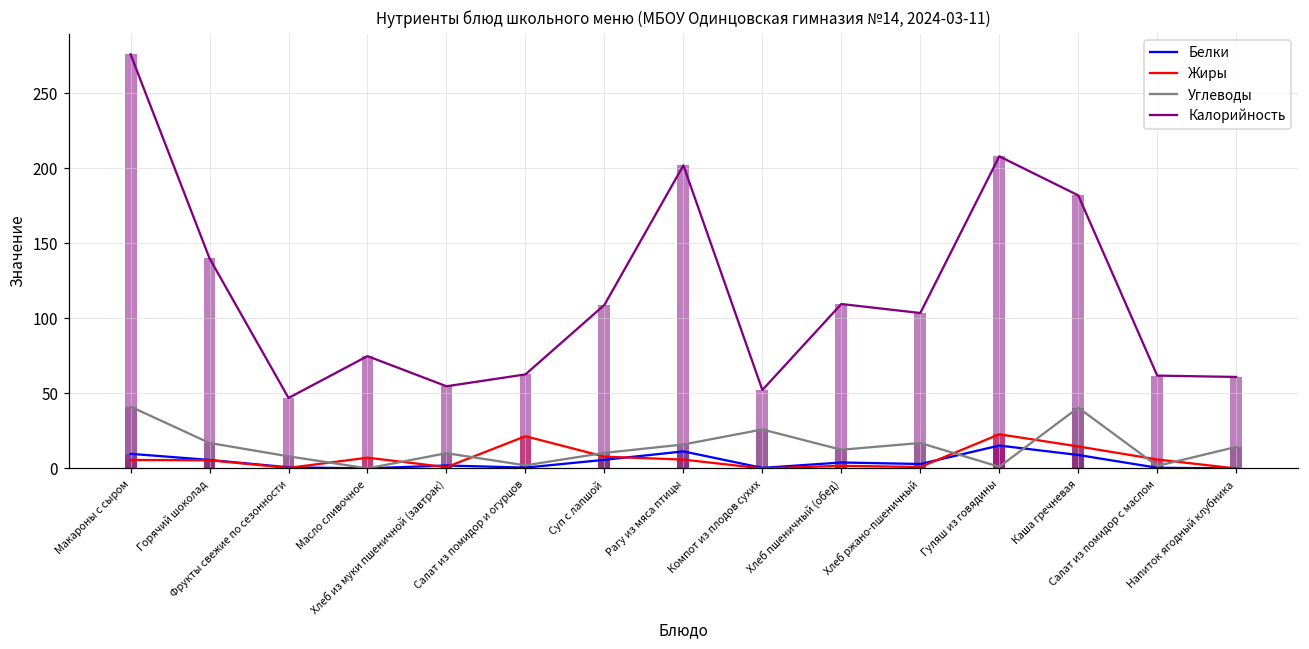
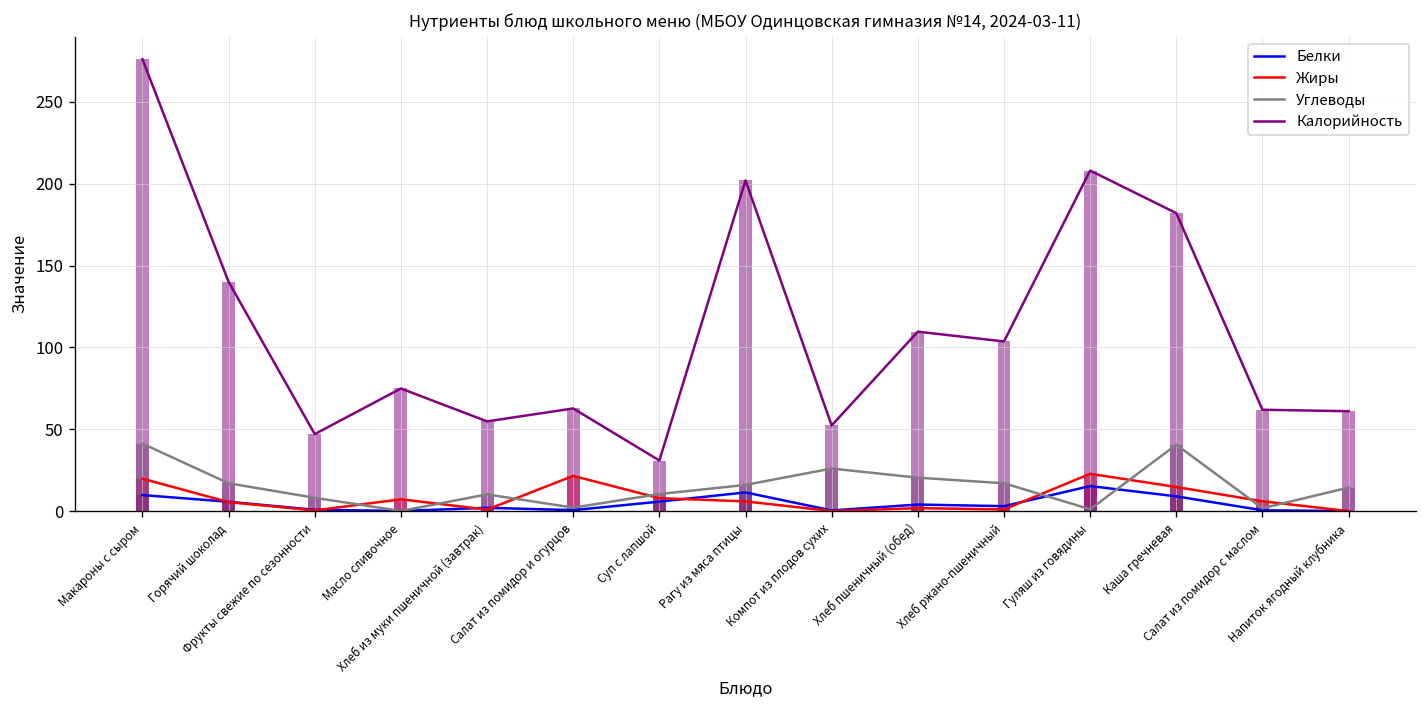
  {
    "Белки": {
      "Макароны с сыром": 10,
      "Суп с лапшой": 6,
      "Рагу из мяса птицы": 11,
      "Хлеб пшеничный (обед)": 4,
      "Хлеб ржано-пшеничный": 3,
      "Гуляш из говядины": 15,
      "Каша гречневая": 9
    },
    "Жиры": {
-     "Макароны с сыром": 6,
+     "Макароны с сыром": 20,
      "Масло сливочное": 7,
      "Салат из помидор и огурцов": 22,
      "Суп с лапшой": 8,
      "Рагу из мяса птицы": 6,
      "Хлеб пшеничный (обед)": 2,
      "Хлеб ржано-пшеничный": 1,
      "Гуляш из говядины": 23,
      "Каша гречневая": 15,
      "Салат из помидор с маслом": 6,
      "Напиток ягодный клубника": 0
    },
    "Углеводы": {
      "Макароны с сыром": 41,
      "Горячий шоколад": 17,
      "Фрукты свежие по сезонности": 8,
      "Хлеб из муки пшеничной (завтрак)": 10,
      "Суп с лапшой": 10,
      "Рагу из мяса птицы": 16,
      "Компот из плодов сухих": 26,
-     "Хлеб пшеничный (обед)": 13,
+     "Хлеб пшеничный (обед)": 20,
      "Хлеб ржано-пшеничный": 17,
      "Гуляш из говядины": 1,
      "Каша гречневая": 41,
      "Напиток ягодный клубника": 14
    },
    "Калорийность": {
      "Макароны с сыром": 276,
      "Горячий шоколад": 140,
      "Фрукты свежие по сезонности": 47,
      "Масло сливочное": 75,
      "Хлеб из муки пшеничной (завтрак)": 55,
      "Салат из помидор и огурцов": 63,
-     "Суп с лапшой": 109,
+     "Суп с лапшой": 31,
      "Рагу из мяса птицы": 202,
      "Компот из плодов сухих": 52,
      "Хлеб пшеничный (обед)": 110,
      "Хлеб ржано-пшеничный": 104,
      "Гуляш из говядины": 208,
      "Каша гречневая": 182,
      "Салат из помидор с маслом": 62,
      "Напиток ягодный клубника": 61
    }
  }
